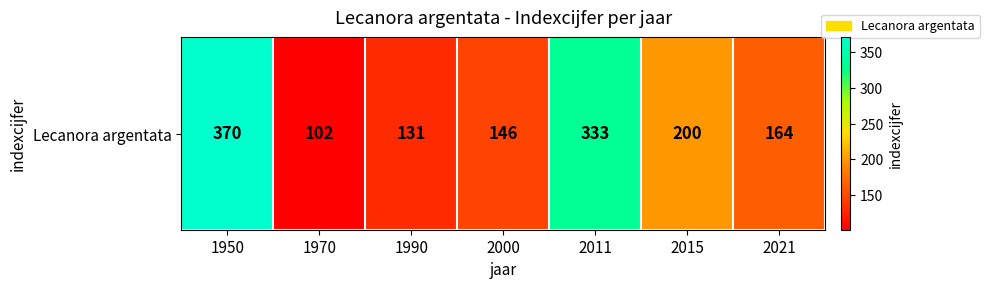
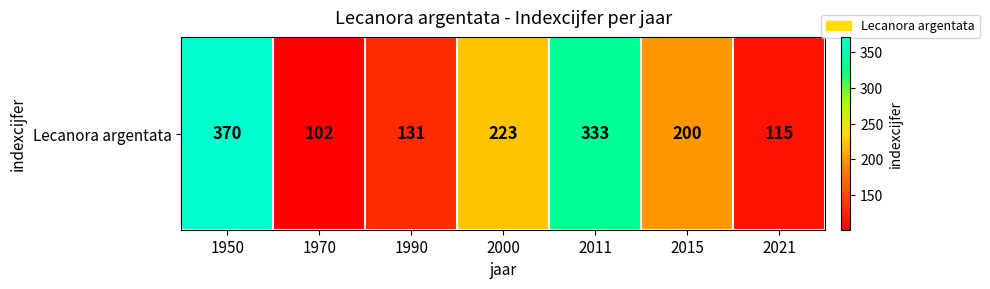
  {
    "Lecanora argentata": {
      "1950": 370,
      "1970": 102,
      "1990": 131,
-     "2000": 146,
+     "2000": 223,
      "2011": 333,
      "2015": 200,
-     "2021": 164
+     "2021": 115
    }
  }
